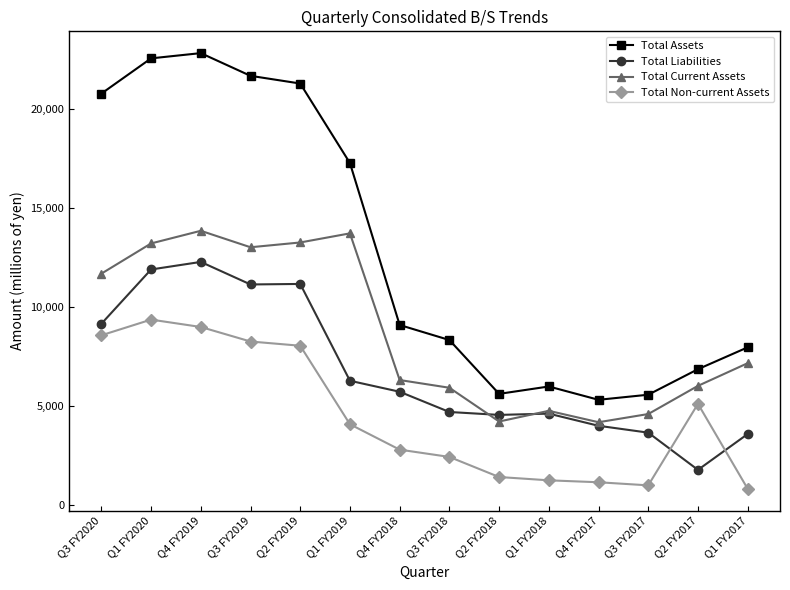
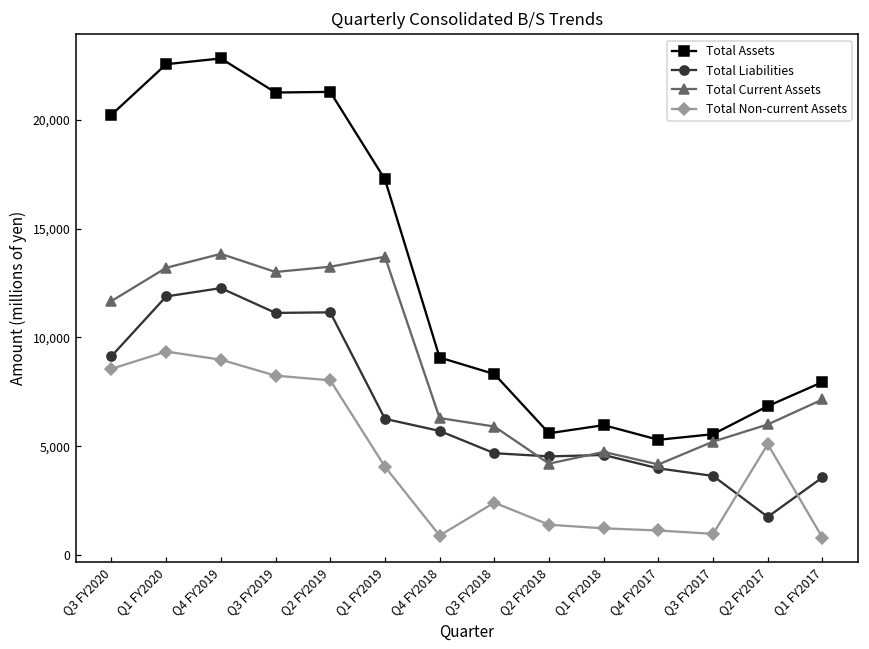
  {
    "Total Assets": {
-     "Q3 FY2020": "20,800",
+     "Q3 FY2020": "20,200",
      "Q1 FY2020": "22,600",
      "Q4 FY2019": "22,800",
-     "Q3 FY2019": "21,700",
+     "Q3 FY2019": "21,300",
      "Q2 FY2019": "21,300",
      "Q1 FY2019": "17,300",
      "Q4 FY2018": "9,100",
      "Q3 FY2018": "8,300",
      "Q2 FY2018": "5,600",
      "Q1 FY2018": "6,000",
      "Q4 FY2017": "5,300",
      "Q3 FY2017": "5,600",
      "Q2 FY2017": "6,800",
      "Q1 FY2017": "8,000"
    },
    "Total Liabilities": {
      "Q3 FY2020": "9,100",
      "Q1 FY2020": "11,900",
      "Q4 FY2019": "12,300",
      "Q3 FY2019": "11,100",
      "Q2 FY2019": "11,200",
      "Q1 FY2019": "6,300",
      "Q4 FY2018": "5,700",
      "Q3 FY2018": "4,700",
      "Q2 FY2018": "4,500",
      "Q1 FY2018": "4,600",
      "Q4 FY2017": "4,000",
      "Q3 FY2017": "3,600",
      "Q2 FY2017": "1,800",
      "Q1 FY2017": "3,600"
    },
    "Total Current Assets": {
      "Q3 FY2020": "11,700",
      "Q1 FY2020": "13,200",
      "Q4 FY2019": "13,800",
      "Q3 FY2019": "13,000",
      "Q2 FY2019": "13,300",
      "Q1 FY2019": "13,700",
      "Q4 FY2018": "6,300",
      "Q3 FY2018": "5,900",
      "Q2 FY2018": "4,200",
      "Q1 FY2018": "4,700",
      "Q4 FY2017": "4,200",
-     "Q3 FY2017": "4,600",
+     "Q3 FY2017": "5,200",
      "Q2 FY2017": "6,000",
      "Q1 FY2017": "7,200"
    },
    "Total Non-current Assets": {
      "Q3 FY2020": "8,600",
      "Q1 FY2020": "9,400",
      "Q4 FY2019": "9,000",
      "Q3 FY2019": "8,200",
      "Q2 FY2019": "8,000",
      "Q1 FY2019": "4,100",
-     "Q4 FY2018": "2,800",
+     "Q4 FY2018": "900",
      "Q3 FY2018": "2,400",
      "Q2 FY2018": "1,400",
      "Q1 FY2018": "1,200",
      "Q4 FY2017": "1,100",
      "Q3 FY2017": "1,000",
      "Q2 FY2017": "5,100",
      "Q1 FY2017": "800"
    }
  }
